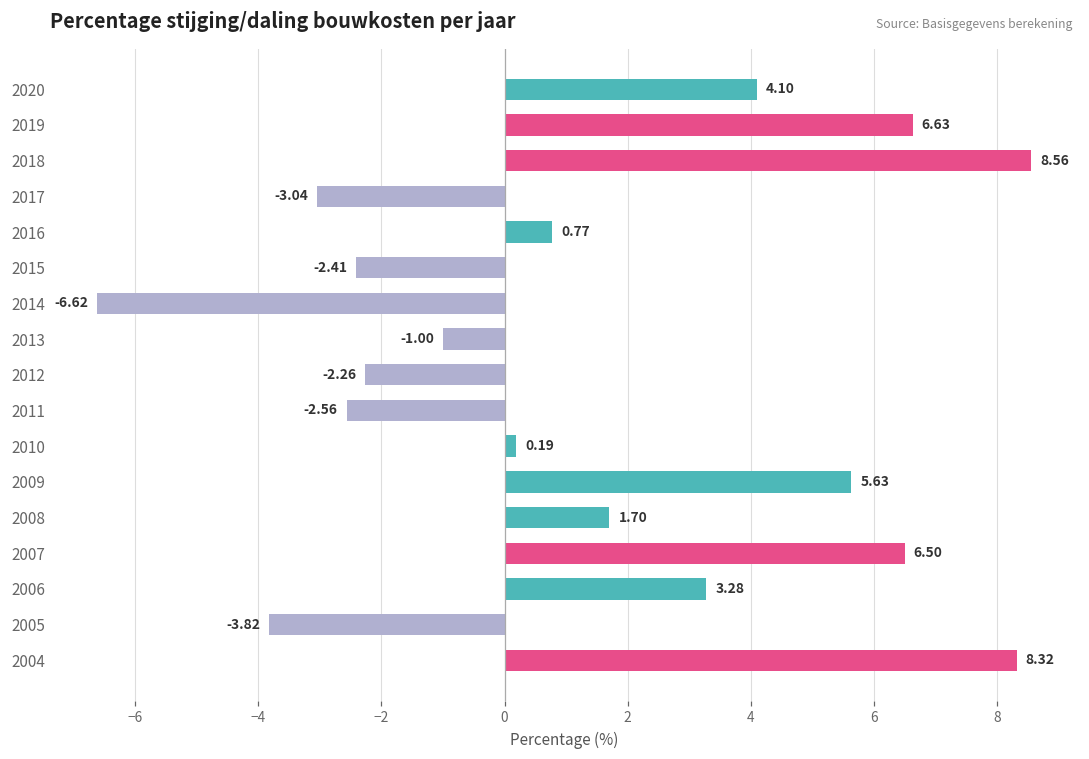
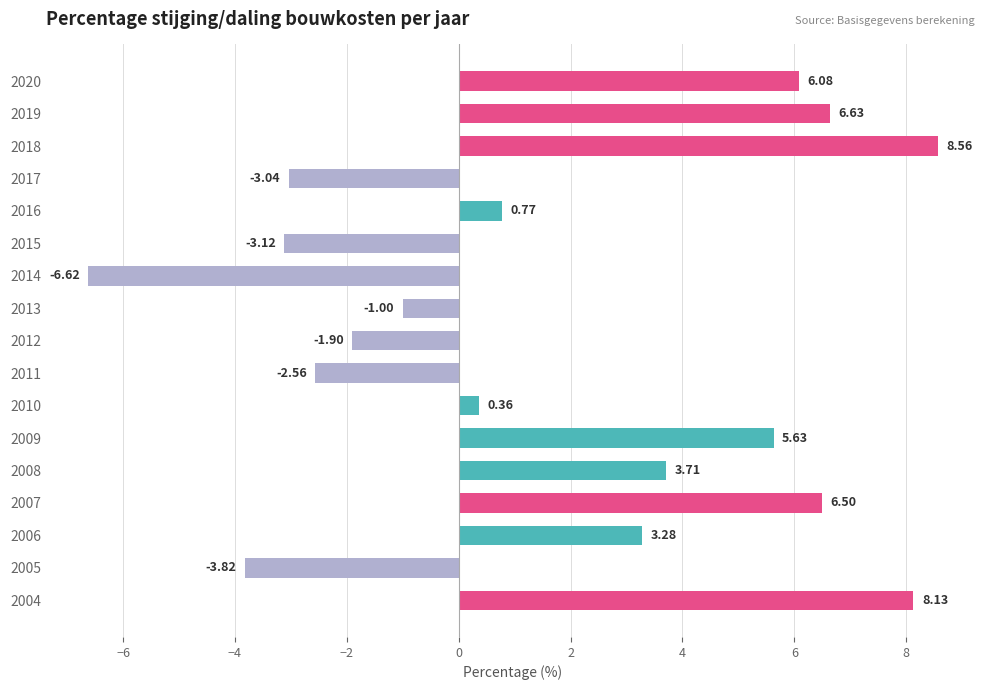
  {
-   "2020": 4.10,
+   "2020": 6.08,
    "2019": 6.63,
    "2018": 8.56,
    "2017": -3.04,
    "2016": 0.77,
-   "2015": -2.41,
+   "2015": -3.12,
    "2014": -6.62,
    "2013": -1.00,
-   "2012": -2.26,
+   "2012": -1.90,
    "2011": -2.56,
-   "2010": 0.19,
+   "2010": 0.36,
    "2009": 5.63,
-   "2008": 1.70,
+   "2008": 3.71,
    "2007": 6.50,
    "2006": 3.28,
    "2005": -3.82,
-   "2004": 8.32
+   "2004": 8.13
  }
